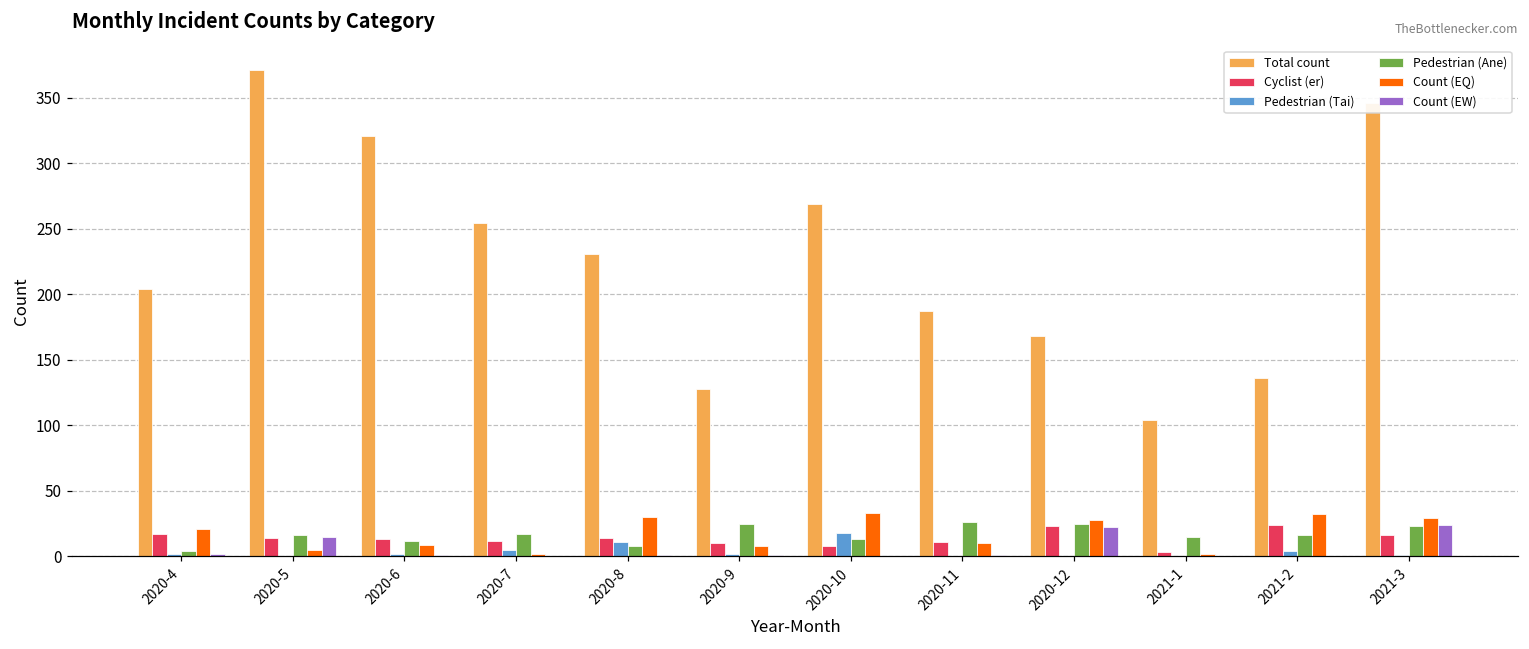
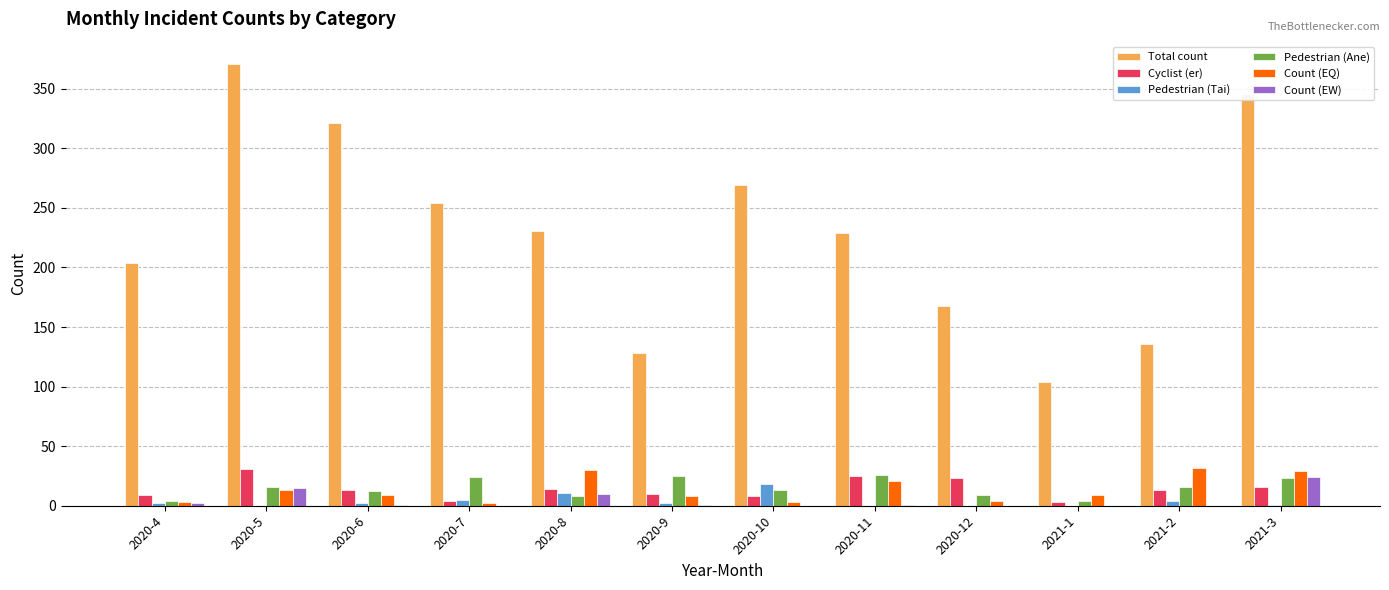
  {
    "Total count": {
      "2020-4": 204,
      "2020-5": 371,
      "2020-6": 321,
      "2020-7": 254,
      "2020-8": 231,
      "2020-9": 128,
      "2020-10": 269,
-     "2020-11": 187,
+     "2020-11": 229,
      "2020-12": 168,
      "2021-1": 104,
      "2021-2": 136
    },
    "Cyclist (er)": {
-     "2020-4": 17,
-     "2020-5": 14,
+     "2020-4": 9,
+     "2020-5": 31,
      "2020-6": 13,
-     "2020-7": 12,
+     "2020-7": 4,
      "2020-8": 14,
      "2020-9": 10,
      "2020-10": 8,
-     "2020-11": 11,
+     "2020-11": 25,
      "2020-12": 23,
      "2021-1": 3,
-     "2021-2": 24,
+     "2021-2": 13,
      "2021-3": 16
    },
    "Pedestrian (Tai)": {
      "2020-5": 0,
      "2020-7": 5,
      "2020-8": 11,
      "2020-10": 18,
      "2020-11": 0,
      "2020-12": 0,
      "2021-1": 0,
      "2021-2": 4
    },
    "Pedestrian (Ane)": {
      "2020-4": 4,
      "2020-5": 16,
      "2020-6": 12,
-     "2020-7": 17,
+     "2020-7": 24,
      "2020-8": 8,
      "2020-9": 25,
      "2020-10": 13,
      "2020-11": 26,
-     "2020-12": 25,
-     "2021-1": 15,
+     "2020-12": 9,
+     "2021-1": 4,
      "2021-2": 16,
      "2021-3": 23
    },
    "Count (EQ)": {
-     "2020-4": 21,
-     "2020-5": 5,
+     "2020-4": 3,
+     "2020-5": 13,
      "2020-6": 9,
      "2020-8": 30,
      "2020-9": 8,
-     "2020-10": 33,
-     "2020-11": 10,
-     "2020-12": 28,
-     "2021-1": 2,
+     "2020-10": 3,
+     "2020-11": 21,
+     "2020-12": 4,
+     "2021-1": 9,
      "2021-2": 32,
      "2021-3": 29
    },
    "Count (EW)": {
      "2020-5": 15,
      "2020-7": 0,
-     "2020-8": 1,
+     "2020-8": 10,
      "2020-10": 0,
-     "2020-12": 22,
+     "2020-12": 0,
      "2021-1": 0,
      "2021-2": 0,
      "2021-3": 24
    }
  }
